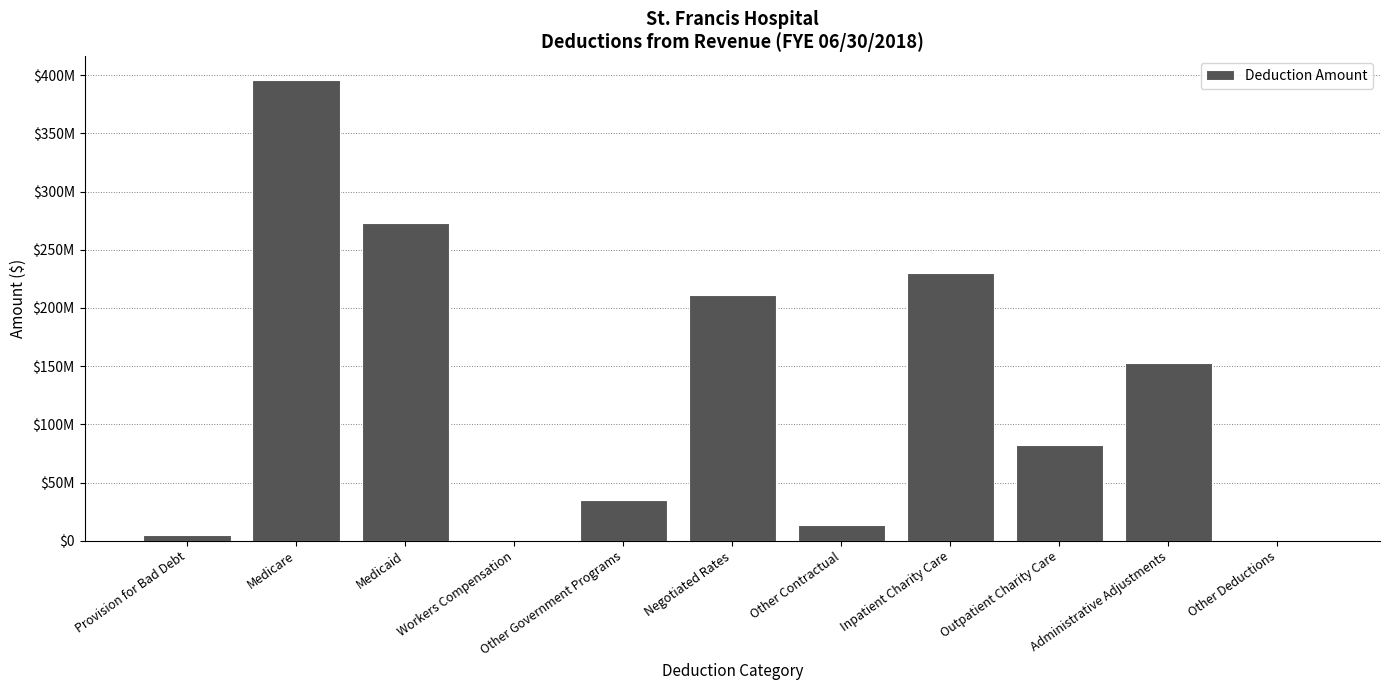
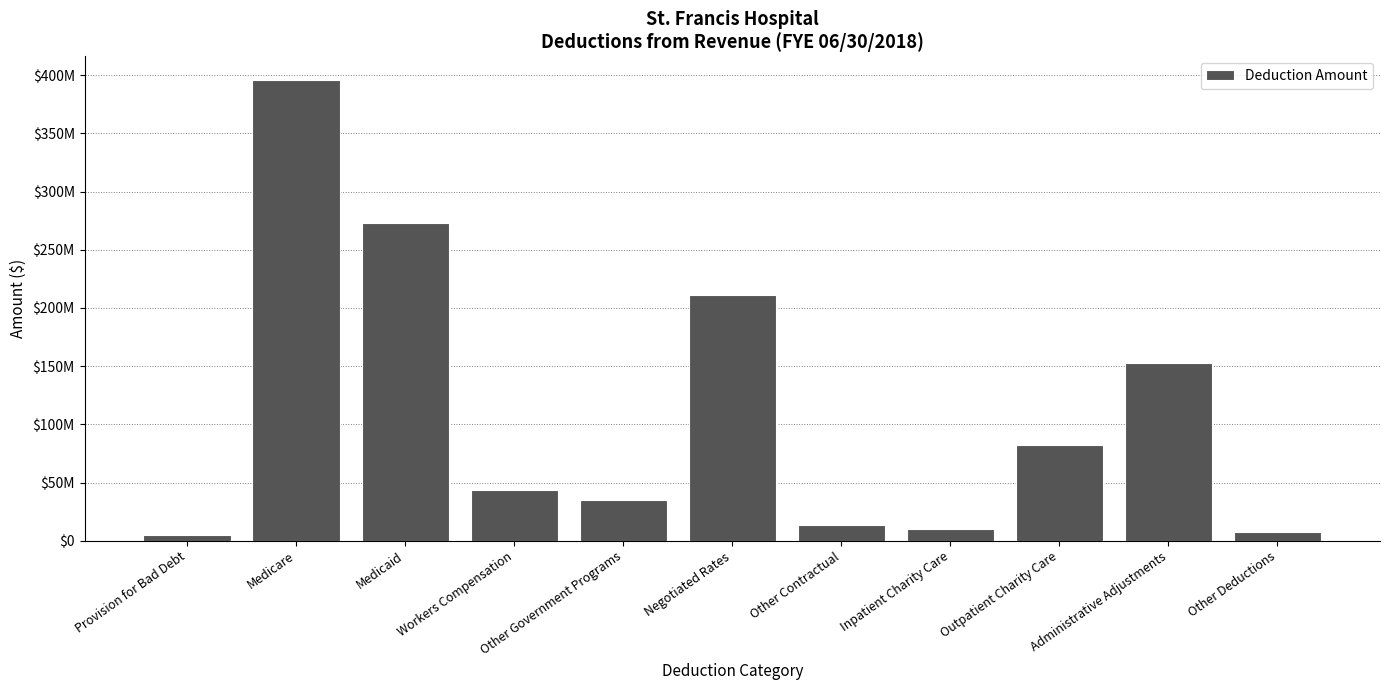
  {
    "Provision for Bad Debt": "$5000000",
    "Medicare": "$396000000",
    "Medicaid": "$273000000",
-   "Workers Compensation": "$0",
+   "Workers Compensation": "$44000000",
    "Other Government Programs": "$35000000",
    "Negotiated Rates": "$211000000",
    "Other Contractual": "$14000000",
-   "Inpatient Charity Care": "$230000000",
+   "Inpatient Charity Care": "$10000000",
    "Outpatient Charity Care": "$83000000",
    "Administrative Adjustments": "$153000000",
-   "Other Deductions": "$0"
+   "Other Deductions": "$7000000"
  }
